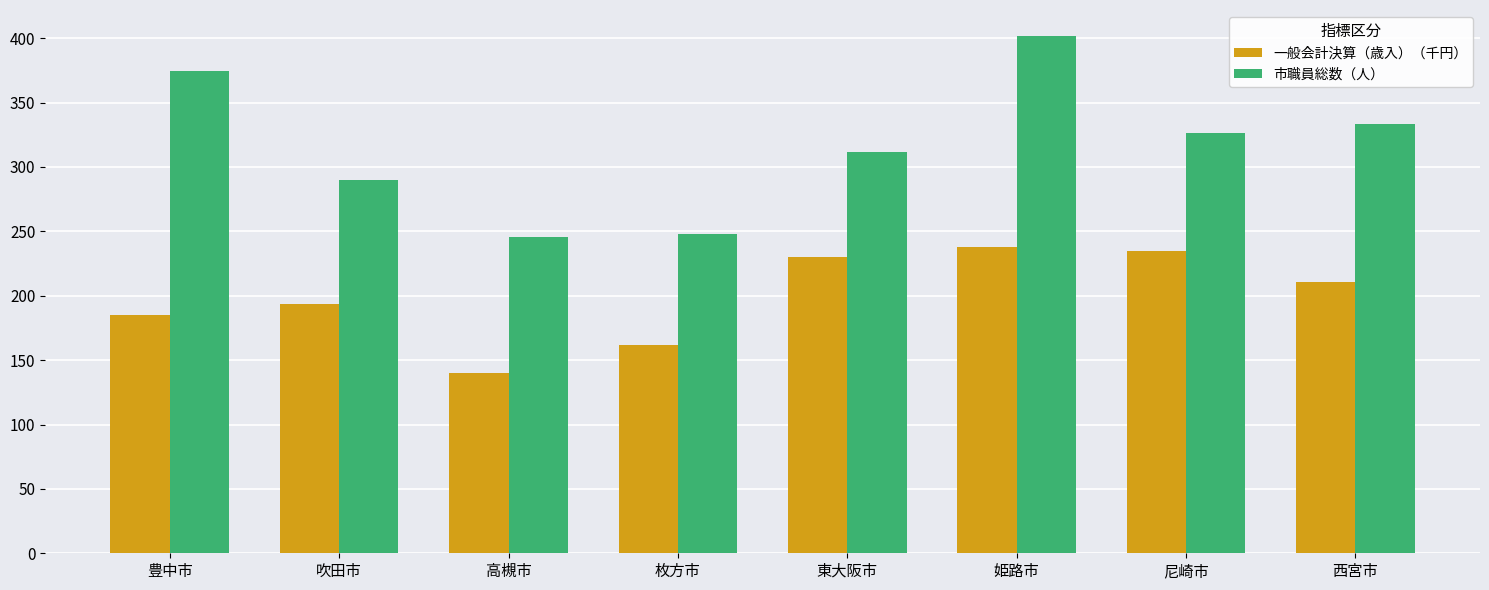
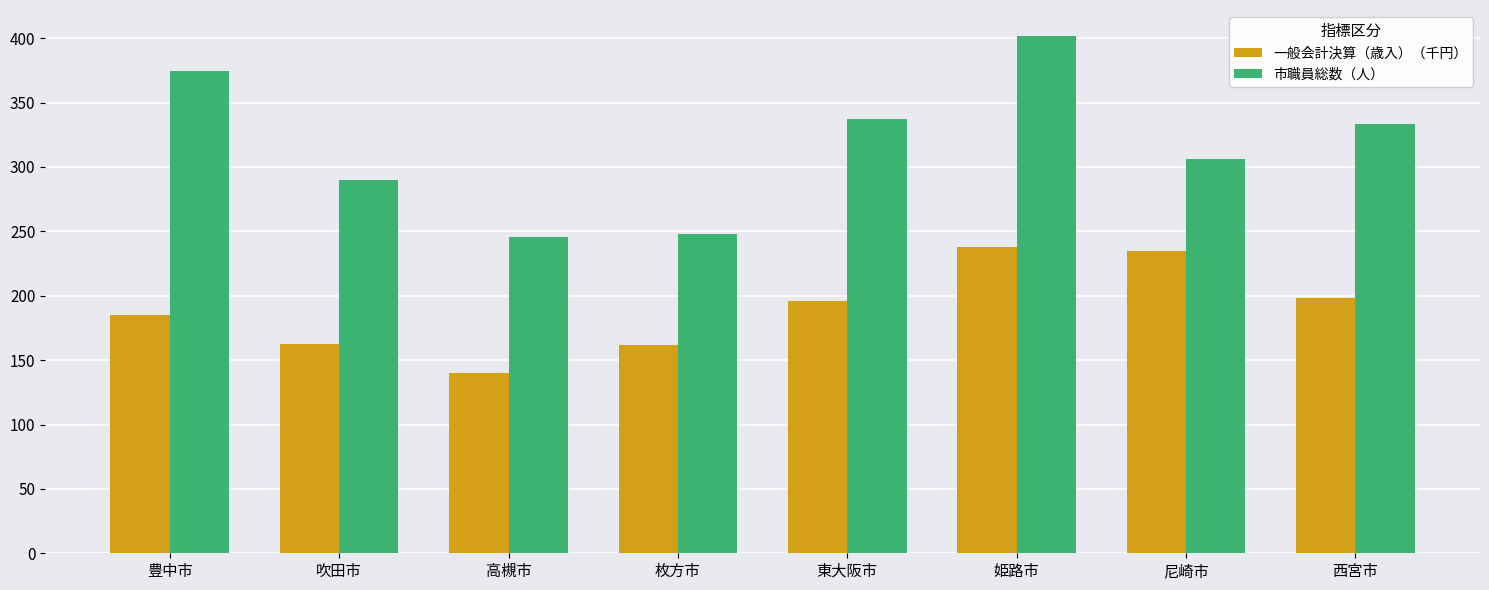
  {
    "一般会計決算（歳入）（千円）": {
      "豊中市": 185,
-     "吹田市": 194,
+     "吹田市": 163,
      "高槻市": 140,
      "枚方市": 162,
-     "東大阪市": 230,
+     "東大阪市": 196,
      "姫路市": 238,
      "尼崎市": 235,
-     "西宮市": 210
+     "西宮市": 198
    },
    "市職員総数（人）": {
      "豊中市": 374,
      "吹田市": 290,
      "高槻市": 246,
      "枚方市": 248,
-     "東大阪市": 312,
+     "東大阪市": 337,
      "姫路市": 402,
-     "尼崎市": 326,
+     "尼崎市": 306,
      "西宮市": 333
    }
  }
